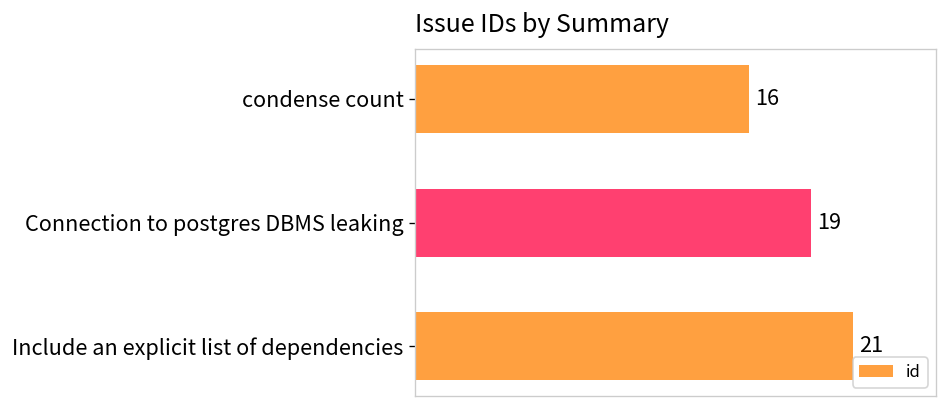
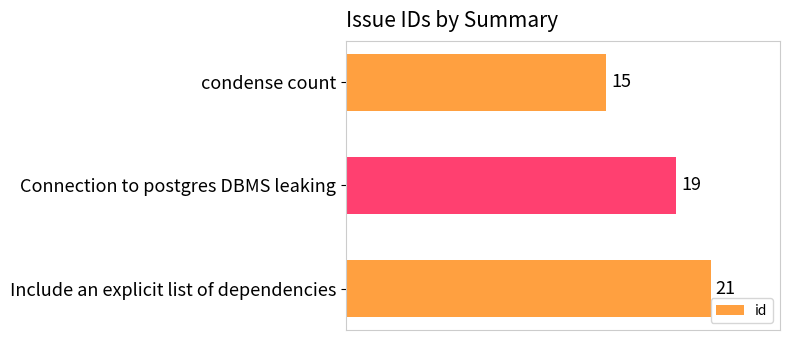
  {
-   "condense count": 16,
+   "condense count": 15,
    "Connection to postgres DBMS leaking": 19,
    "Include an explicit list of dependencies": 21
  }
